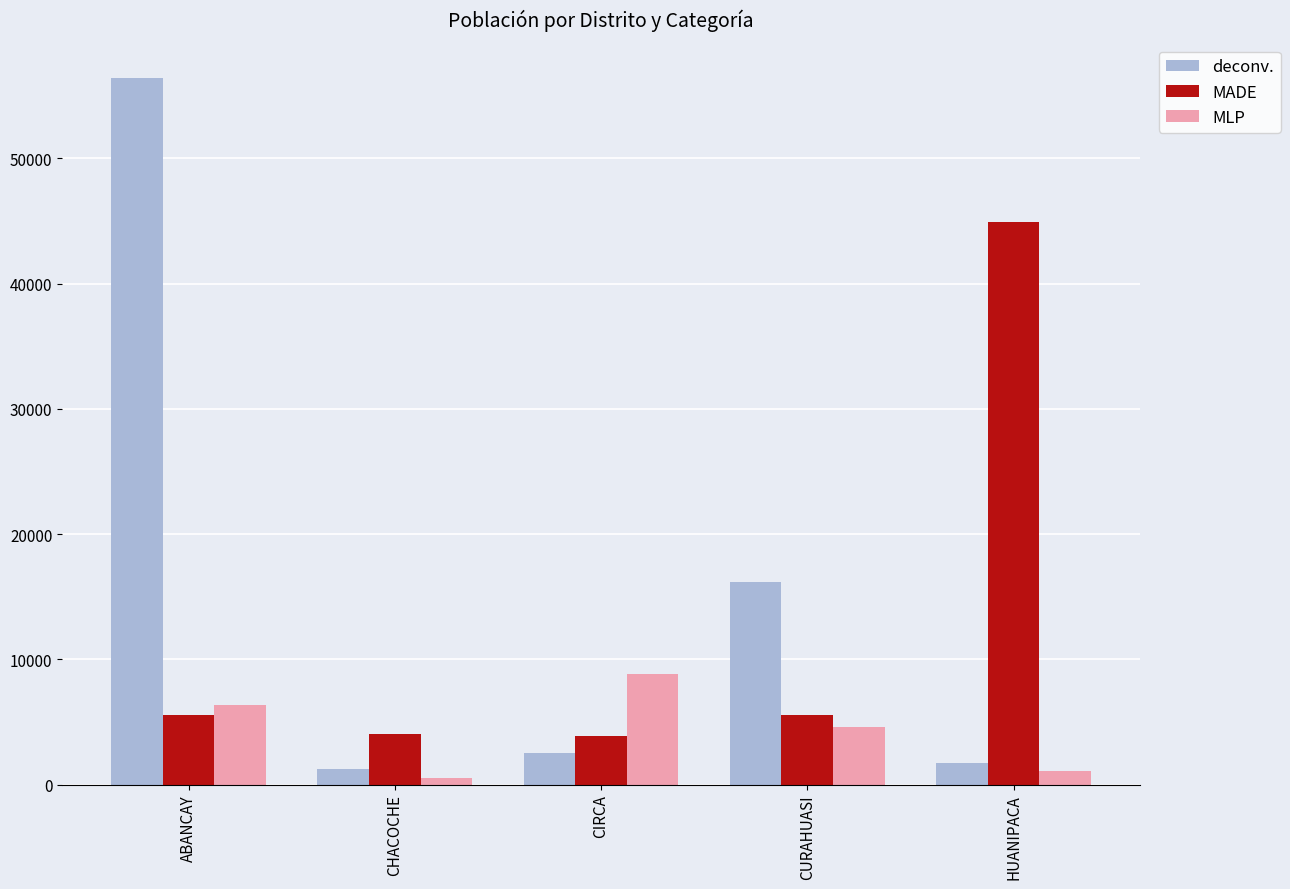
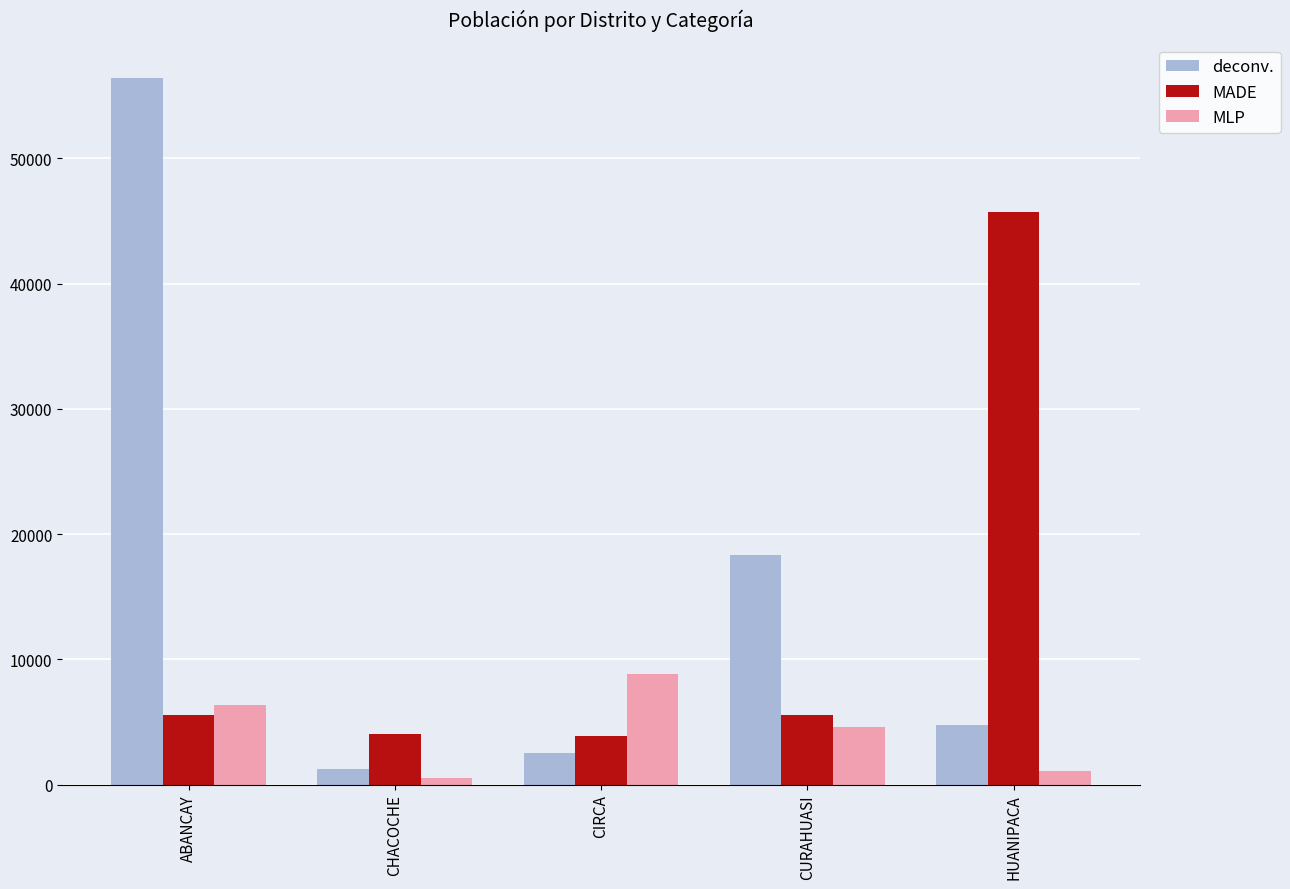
  {
    "deconv.": {
      "ABANCAY": 56400,
      "CHACOCHE": 1200,
      "CIRCA": 2500,
-     "CURAHUASI": 16200,
-     "HUANIPACA": 1700
+     "CURAHUASI": 18300,
+     "HUANIPACA": 4800
    },
    "MADE": {
      "ABANCAY": 5600,
      "CHACOCHE": 4000,
      "CIRCA": 3800,
      "CURAHUASI": 5500,
-     "HUANIPACA": 44900
+     "HUANIPACA": 45700
    },
    "MLP": {
      "ABANCAY": 6300,
      "CHACOCHE": 500,
      "CIRCA": 8800,
      "CURAHUASI": 4600,
      "HUANIPACA": 1100
    }
  }
